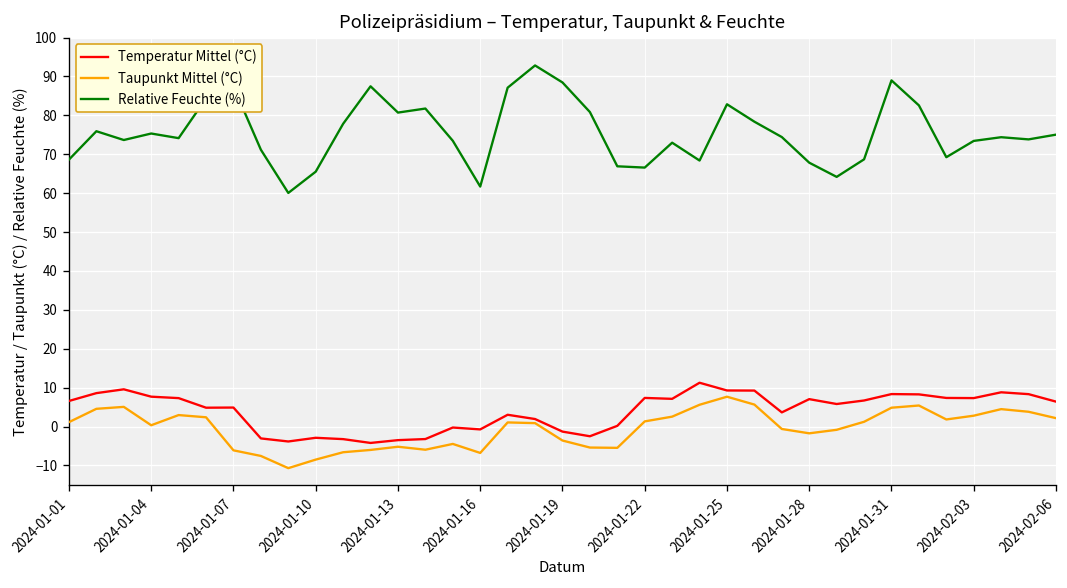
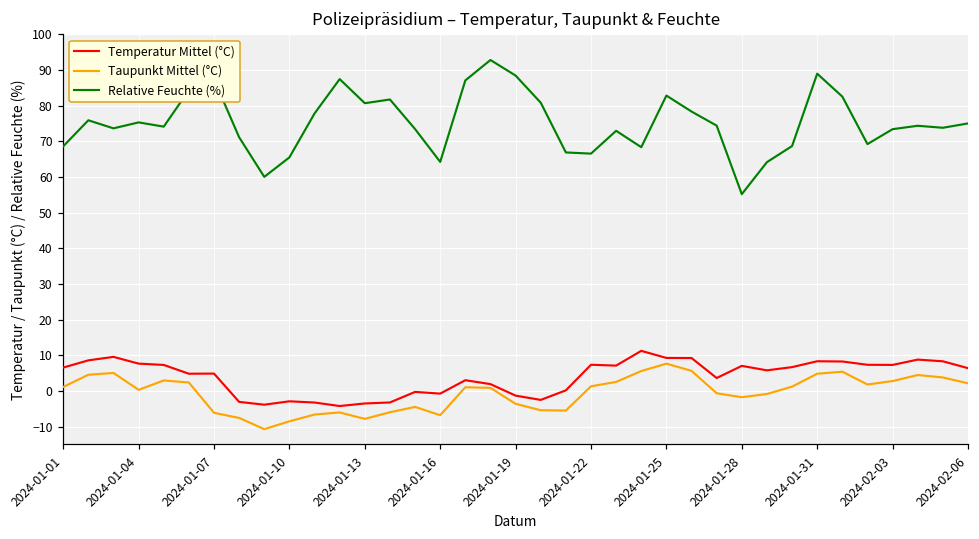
  {
    "Temperatur Mittel (°C)": {
      "2024-01-01": 7,
      "2024-01-04": 8,
      "2024-01-07": 5,
      "2024-01-10": -3,
      "2024-01-13": -3,
      "2024-01-16": -1,
      "2024-01-19": -1,
      "2024-01-22": 7,
      "2024-01-25": 9,
      "2024-01-28": 7,
      "2024-01-31": 8,
      "2024-02-03": 7,
      "2024-02-06": 6
    },
    "Taupunkt Mittel (°C)": {
      "2024-01-01": 1,
      "2024-01-04": 0,
      "2024-01-07": -6,
      "2024-01-10": -8,
-     "2024-01-13": -5,
+     "2024-01-13": -8,
      "2024-01-16": -7,
      "2024-01-19": -4,
      "2024-01-22": 1,
      "2024-01-25": 8,
      "2024-01-28": -2,
      "2024-01-31": 5,
      "2024-02-03": 3,
      "2024-02-06": 2
    },
    "Relative Feuchte (%)": {
      "2024-01-01": 69,
      "2024-01-04": 75,
      "2024-01-10": 66,
      "2024-01-13": 81,
-     "2024-01-16": 62,
+     "2024-01-16": 64,
      "2024-01-19": 88,
      "2024-01-22": 67,
      "2024-01-25": 83,
-     "2024-01-28": 68,
+     "2024-01-28": 55,
      "2024-01-31": 89,
      "2024-02-03": 73,
      "2024-02-06": 75
    }
  }
